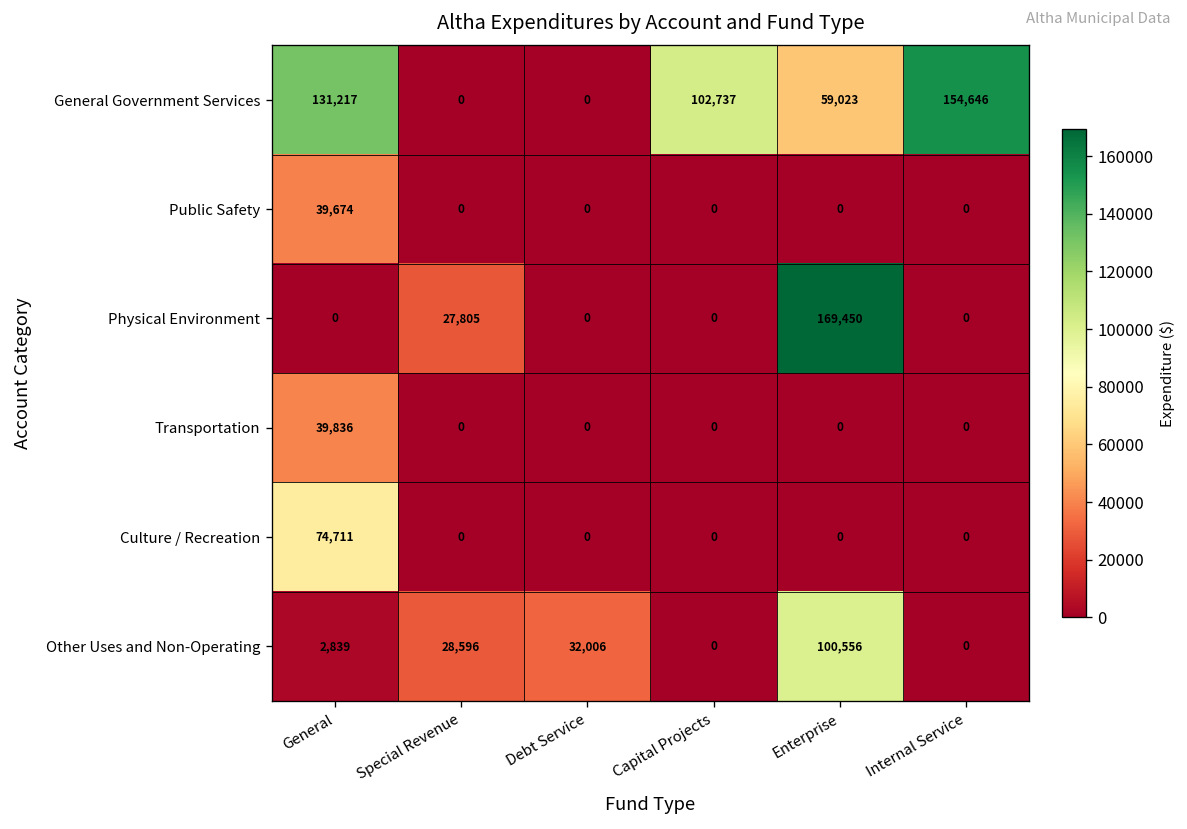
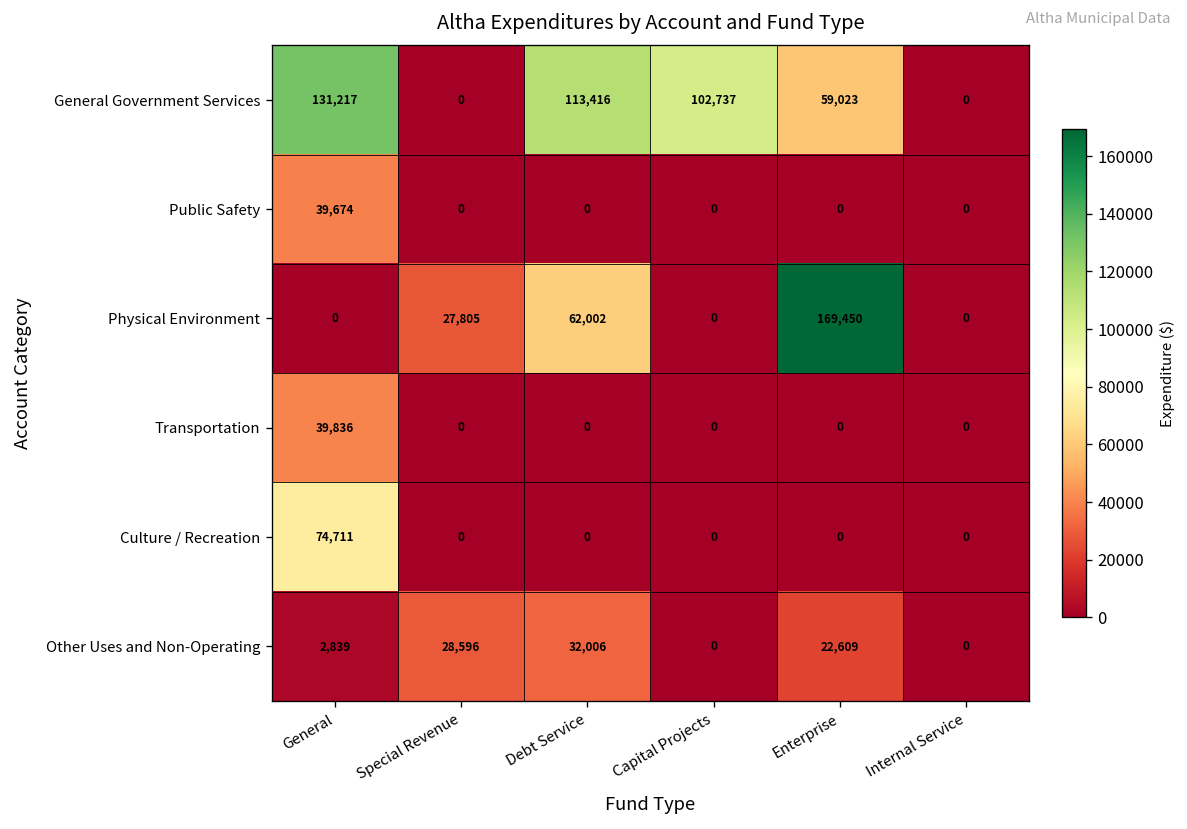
  {
    "General Government Services": {
      "General": "131,217",
      "Special Revenue": "0",
-     "Debt Service": "0",
+     "Debt Service": "113,416",
      "Capital Projects": "102,737",
      "Enterprise": "59,023",
-     "Internal Service": "154,646"
+     "Internal Service": "0"
    },
    "Public Safety": {
      "General": "39,674",
      "Special Revenue": "0",
      "Debt Service": "0",
      "Capital Projects": "0",
      "Enterprise": "0",
      "Internal Service": "0"
    },
    "Physical Environment": {
      "General": "0",
      "Special Revenue": "27,805",
-     "Debt Service": "0",
+     "Debt Service": "62,002",
      "Capital Projects": "0",
      "Enterprise": "169,450",
      "Internal Service": "0"
    },
    "Transportation": {
      "General": "39,836",
      "Special Revenue": "0",
      "Debt Service": "0",
      "Capital Projects": "0",
      "Enterprise": "0",
      "Internal Service": "0"
    },
    "Culture / Recreation": {
      "General": "74,711",
      "Special Revenue": "0",
      "Debt Service": "0",
      "Capital Projects": "0",
      "Enterprise": "0",
      "Internal Service": "0"
    },
    "Other Uses and Non-Operating": {
      "General": "2,839",
      "Special Revenue": "28,596",
      "Debt Service": "32,006",
      "Capital Projects": "0",
-     "Enterprise": "100,556",
+     "Enterprise": "22,609",
      "Internal Service": "0"
    }
  }
